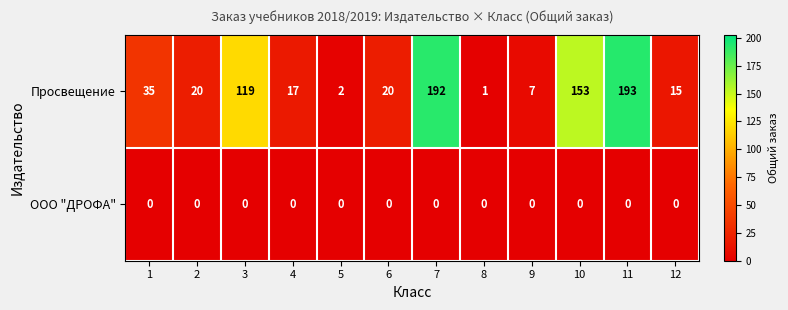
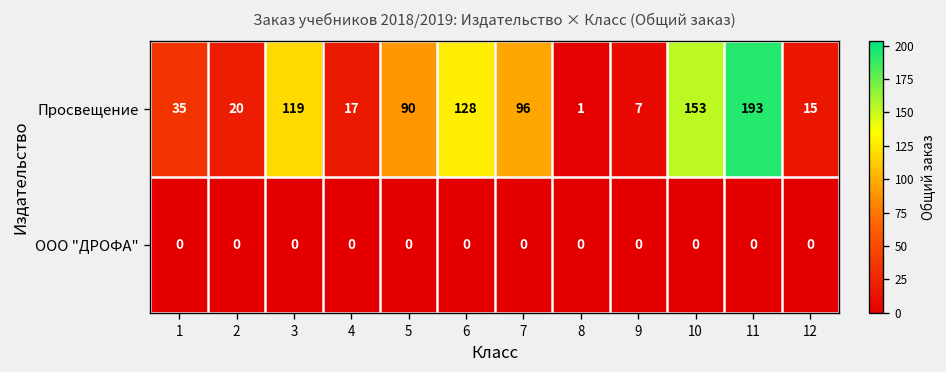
  {
    "Просвещение": {
      "1": 35,
      "2": 20,
      "3": 119,
      "4": 17,
-     "5": 2,
-     "6": 20,
-     "7": 192,
+     "5": 90,
+     "6": 128,
+     "7": 96,
      "8": 1,
      "9": 7,
      "10": 153,
      "11": 193,
      "12": 15
    },
    "ООО \"ДРОФА\"": {
      "1": 0,
      "2": 0,
      "3": 0,
      "4": 0,
      "5": 0,
      "6": 0,
      "7": 0,
      "8": 0,
      "9": 0,
      "10": 0,
      "11": 0,
      "12": 0
    }
  }
